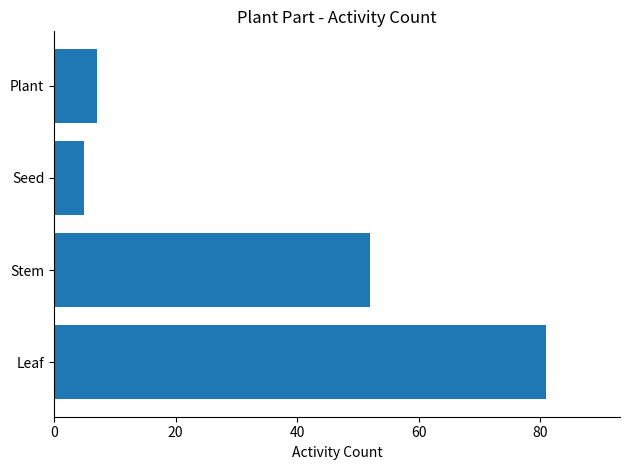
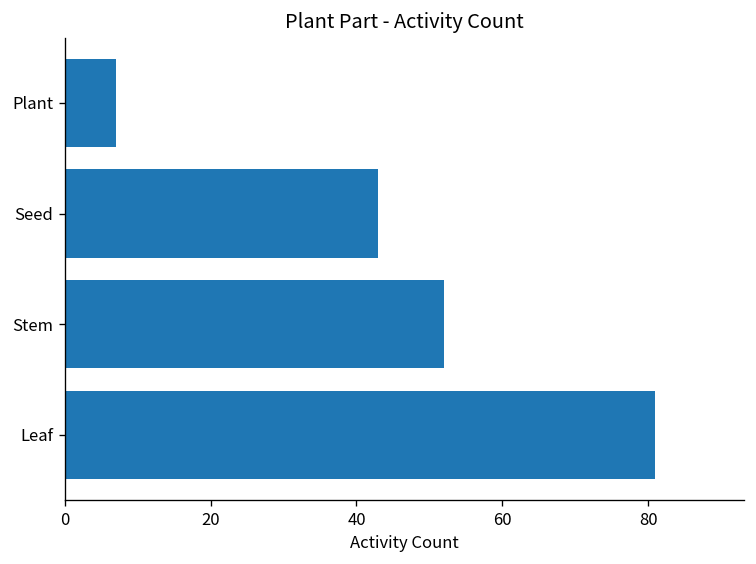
  {
    "Plant": 7,
-   "Seed": 5,
+   "Seed": 43,
    "Stem": 52,
    "Leaf": 81
  }
